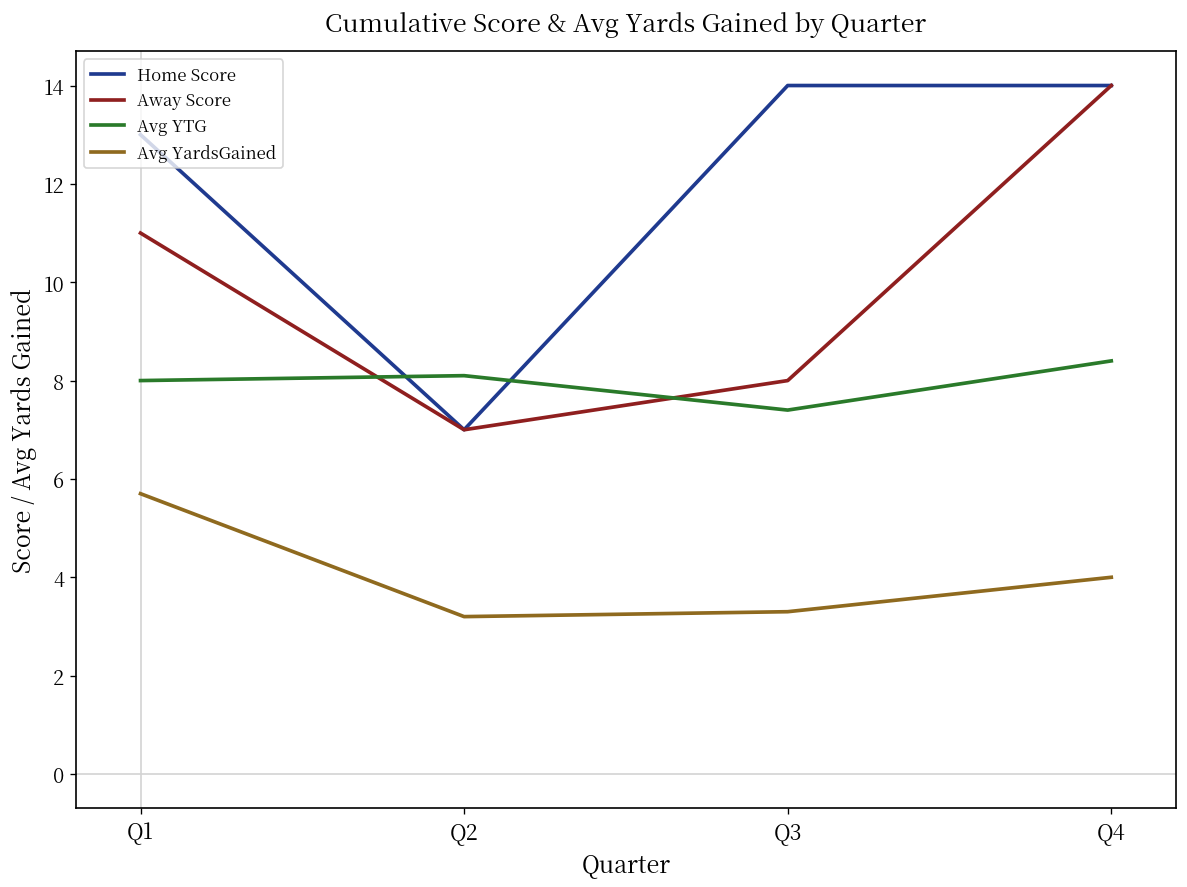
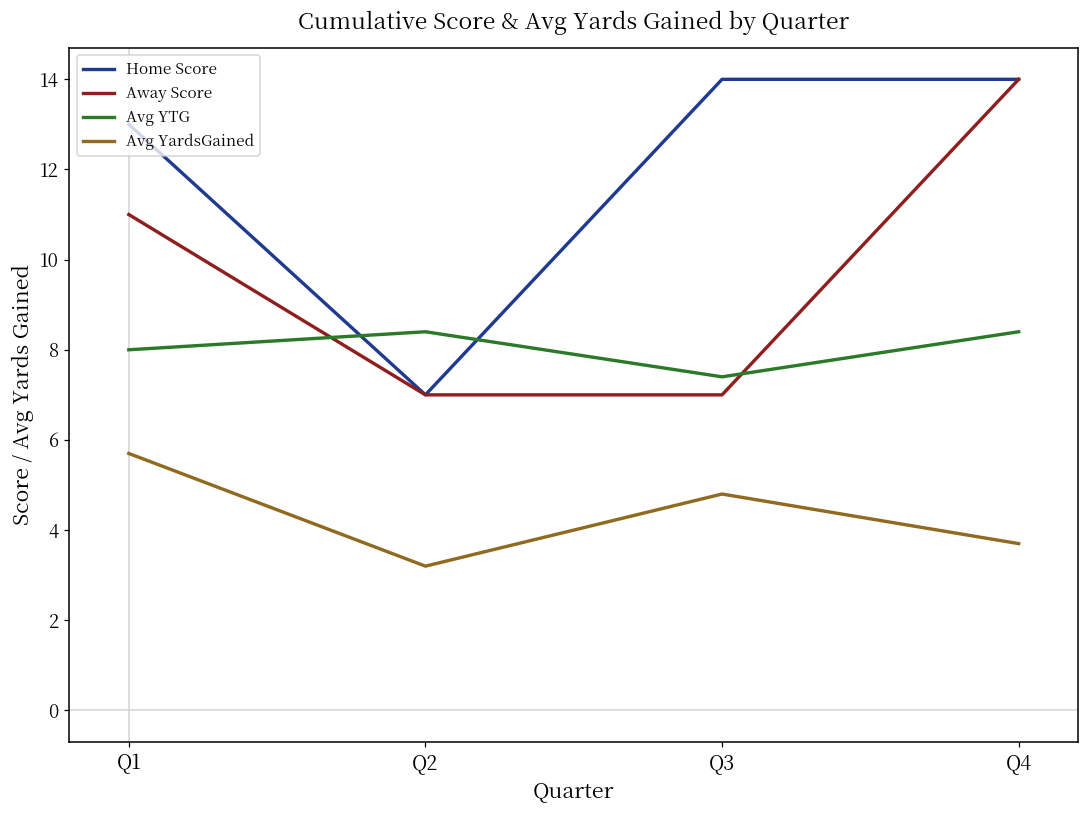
  {
    "Home Score": {
      "Q3": 14.0
    },
    "Away Score": {
      "Q1": 11,
-     "Q3": 8
+     "Q3": 7
    },
    "Avg YTG": {
      "Q1": 8.0,
-     "Q2": 8.1,
+     "Q2": 8.4,
      "Q3": 7.4,
      "Q4": 8.4
    },
    "Avg YardsGained": {
      "Q1": 5.7,
      "Q2": 3.2,
-     "Q3": 3.3,
-     "Q4": 4.0
+     "Q3": 4.8,
+     "Q4": 3.7
    }
  }
